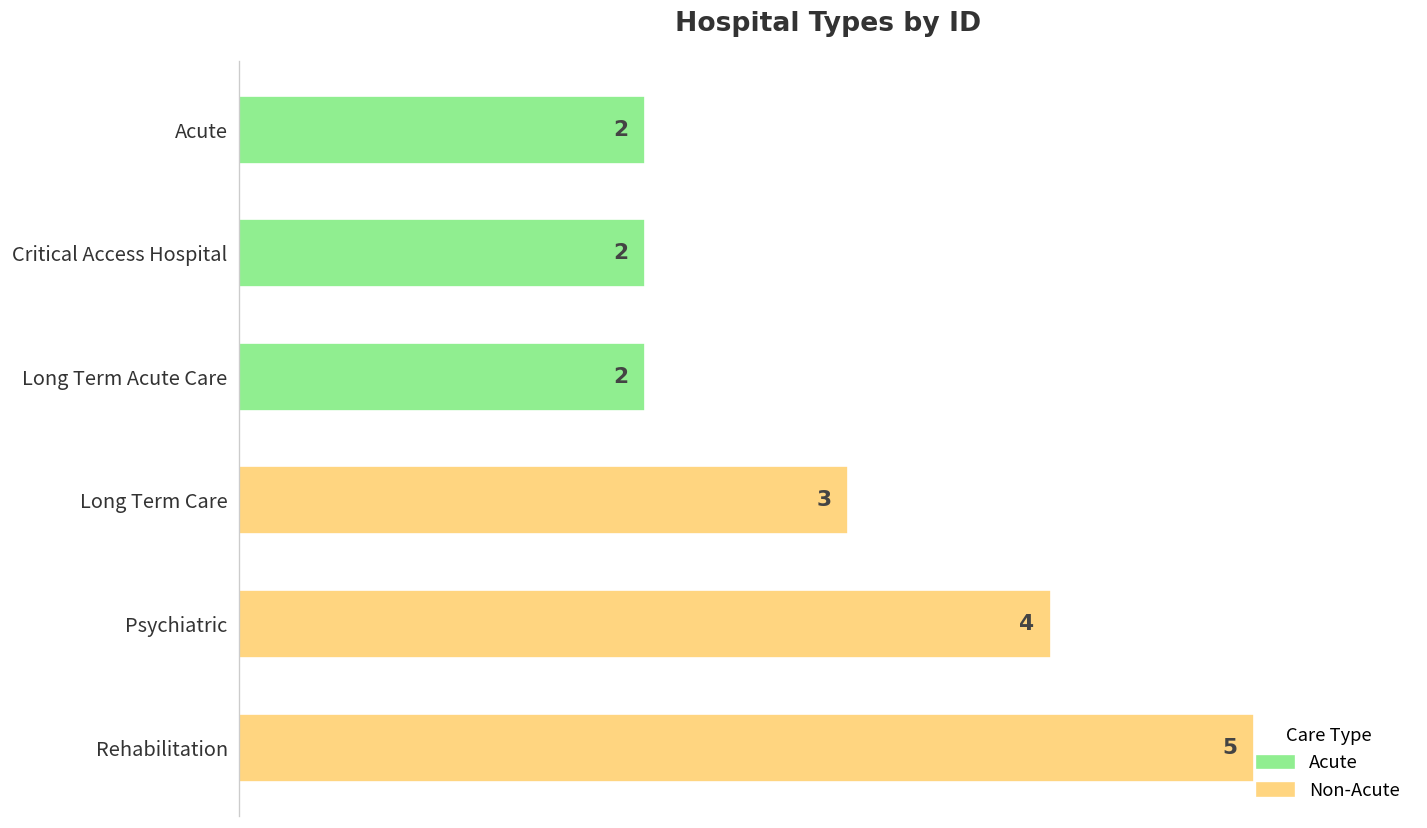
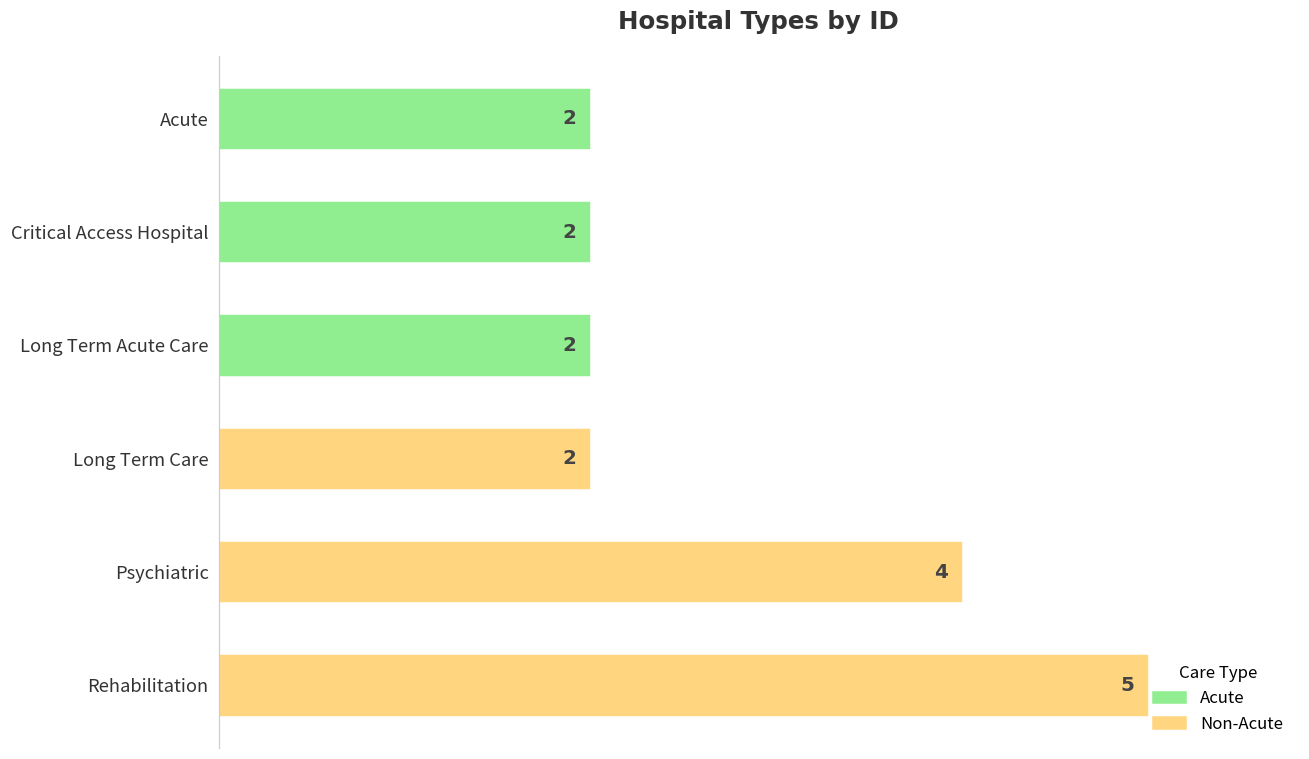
  {
    "Acute": 2,
    "Critical Access Hospital": 2,
    "Long Term Acute Care": 2,
-   "Long Term Care": 3,
+   "Long Term Care": 2,
    "Psychiatric": 4,
    "Rehabilitation": 5
  }
